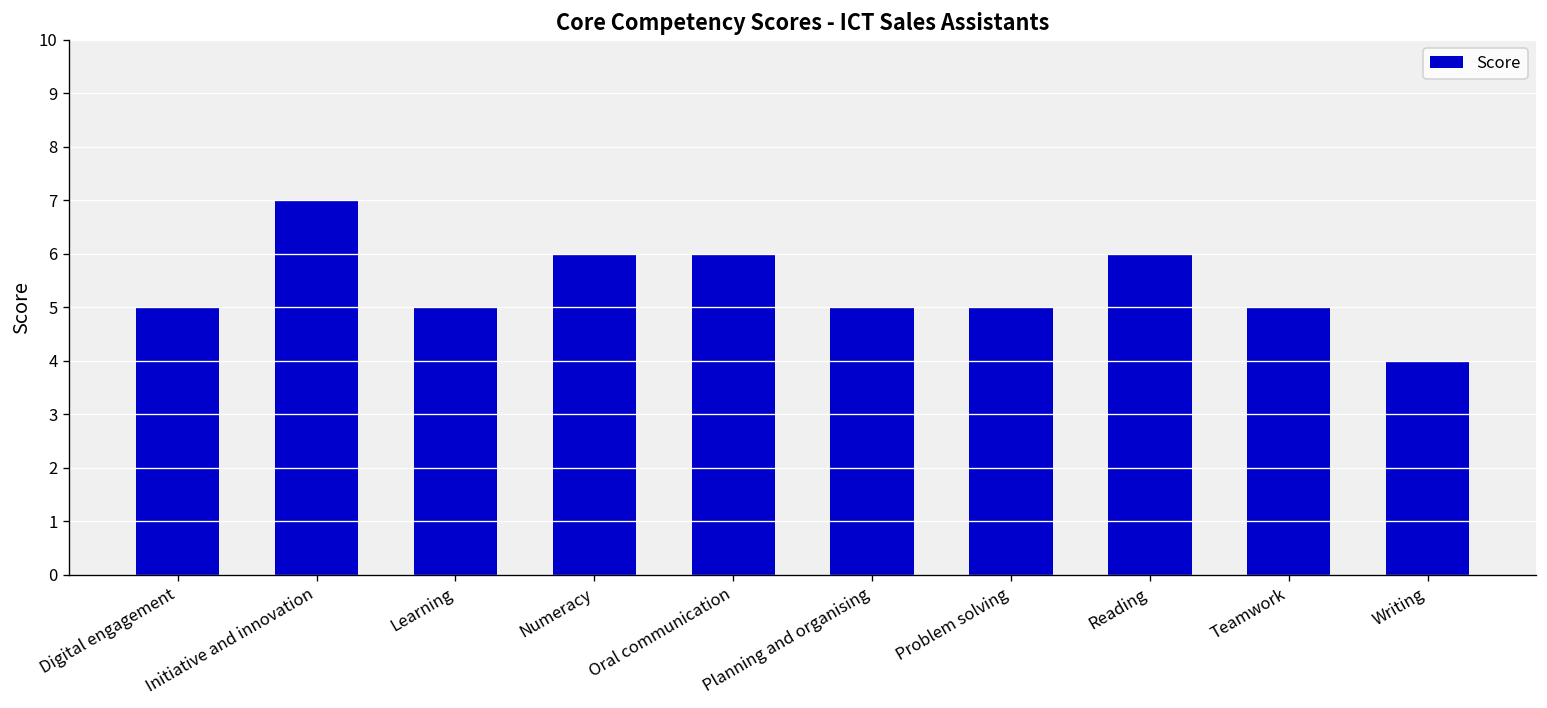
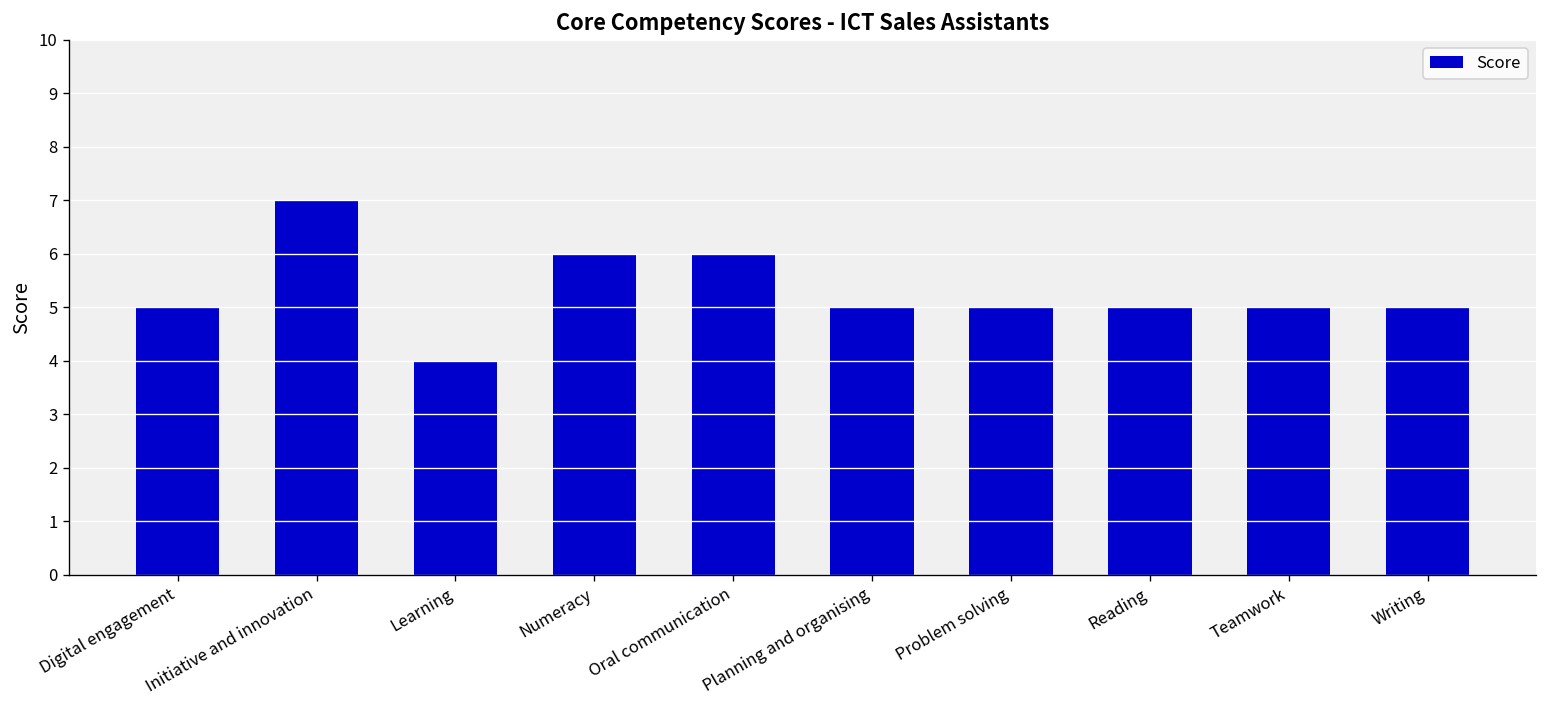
  {
    "Digital engagement": 5,
    "Initiative and innovation": 7,
-   "Learning": 5,
+   "Learning": 4,
    "Numeracy": 6,
    "Oral communication": 6,
    "Planning and organising": 5,
    "Problem solving": 5,
-   "Reading": 6,
+   "Reading": 5,
    "Teamwork": 5,
-   "Writing": 4
+   "Writing": 5
  }
